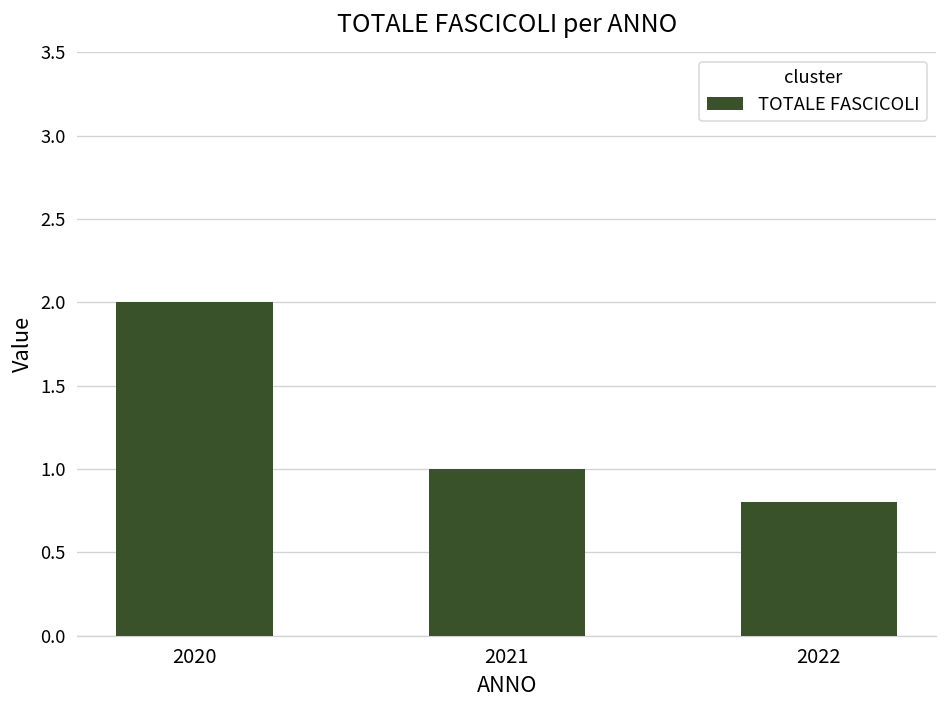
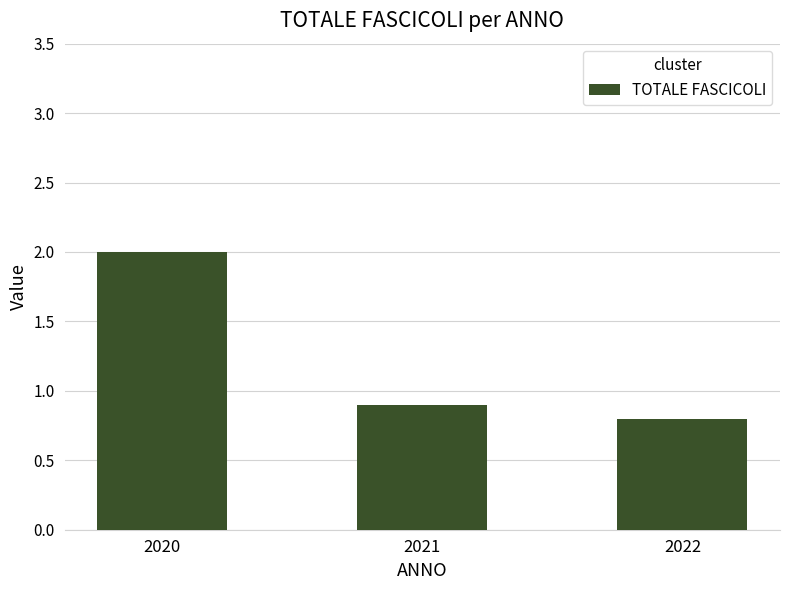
  {
    "2020": 2.0,
-   "2021": 1.0,
+   "2021": 0.9,
    "2022": 0.8
  }
